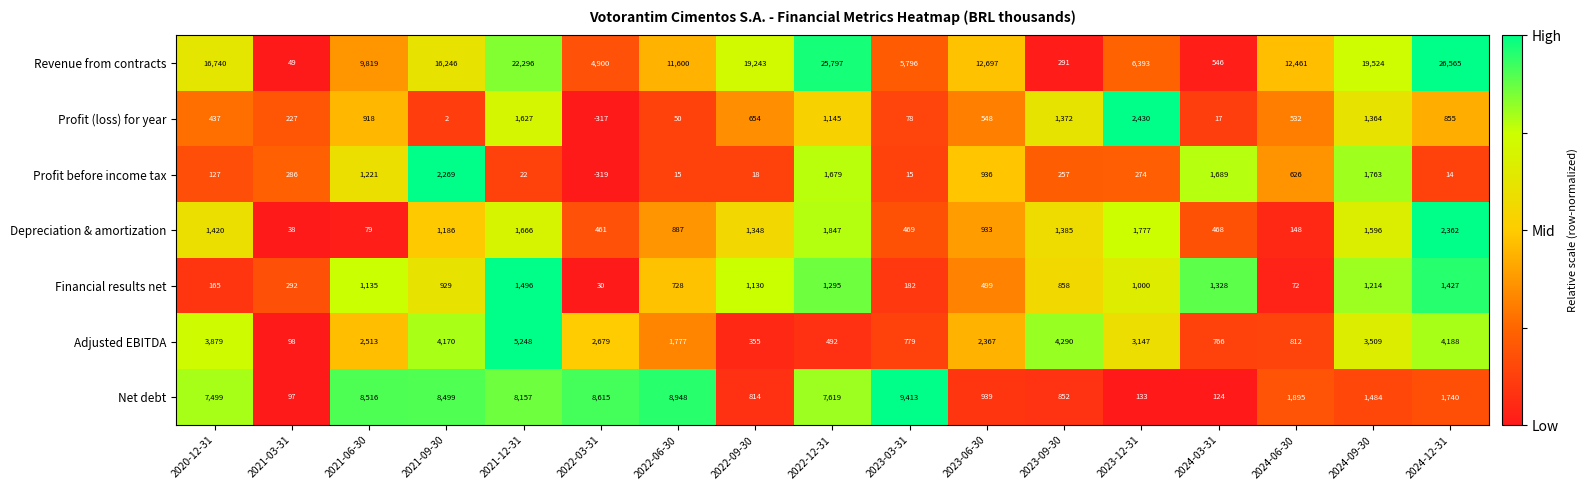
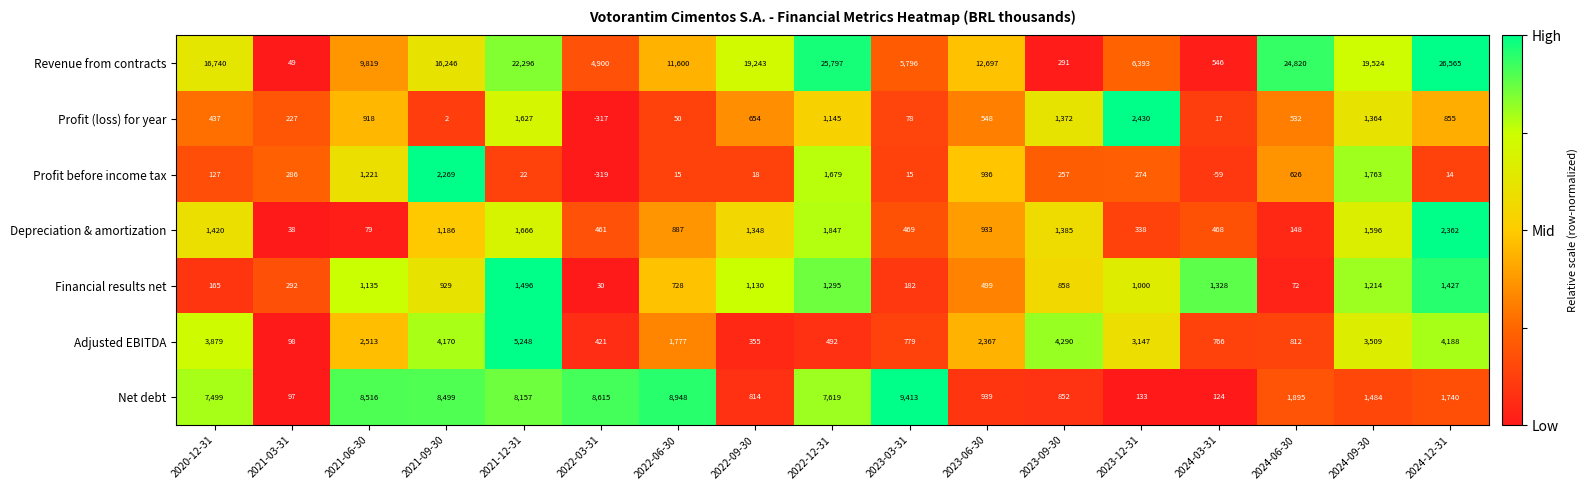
  {
    "Revenue from contracts": {
      "2020-12-31": "16,740",
      "2021-03-31": "49",
      "2021-06-30": "9,819",
      "2021-09-30": "16,246",
      "2021-12-31": "22,296",
      "2022-03-31": "4,900",
      "2022-06-30": "11,600",
      "2022-09-30": "19,243",
      "2022-12-31": "25,797",
      "2023-03-31": "5,796",
      "2023-06-30": "12,697",
      "2023-09-30": "291",
      "2023-12-31": "6,393",
      "2024-03-31": "546",
-     "2024-06-30": "12,461",
+     "2024-06-30": "24,820",
      "2024-09-30": "19,524",
      "2024-12-31": "26,565"
    },
    "Profit (loss) for year": {
      "2020-12-31": "437",
      "2021-03-31": "227",
      "2021-06-30": "918",
      "2021-09-30": "2",
      "2021-12-31": "1,627",
      "2022-03-31": "-317",
      "2022-06-30": "50",
      "2022-09-30": "654",
      "2022-12-31": "1,145",
      "2023-03-31": "78",
      "2023-06-30": "548",
      "2023-09-30": "1,372",
      "2023-12-31": "2,430",
      "2024-03-31": "17",
      "2024-06-30": "532",
      "2024-09-30": "1,364",
      "2024-12-31": "855"
    },
    "Profit before income tax": {
      "2020-12-31": "127",
      "2021-03-31": "286",
      "2021-06-30": "1,221",
      "2021-09-30": "2,269",
      "2021-12-31": "22",
      "2022-03-31": "-319",
      "2022-06-30": "15",
      "2022-09-30": "18",
      "2022-12-31": "1,679",
      "2023-03-31": "15",
      "2023-06-30": "936",
      "2023-09-30": "257",
      "2023-12-31": "274",
-     "2024-03-31": "1,689",
+     "2024-03-31": "-59",
      "2024-06-30": "626",
      "2024-09-30": "1,763",
      "2024-12-31": "14"
    },
    "Depreciation & amortization": {
      "2020-12-31": "1,420",
      "2021-03-31": "38",
      "2021-06-30": "79",
      "2021-09-30": "1,186",
      "2021-12-31": "1,666",
      "2022-03-31": "461",
      "2022-06-30": "887",
      "2022-09-30": "1,348",
      "2022-12-31": "1,847",
      "2023-03-31": "469",
      "2023-06-30": "933",
      "2023-09-30": "1,385",
-     "2023-12-31": "1,777",
+     "2023-12-31": "338",
      "2024-03-31": "468",
      "2024-06-30": "148",
      "2024-09-30": "1,596",
      "2024-12-31": "2,362"
    },
    "Financial results net": {
      "2020-12-31": "165",
      "2021-03-31": "292",
      "2021-06-30": "1,135",
      "2021-09-30": "929",
      "2021-12-31": "1,496",
      "2022-03-31": "30",
      "2022-06-30": "728",
      "2022-09-30": "1,130",
      "2022-12-31": "1,295",
      "2023-03-31": "182",
      "2023-06-30": "499",
      "2023-09-30": "858",
      "2023-12-31": "1,000",
      "2024-03-31": "1,328",
      "2024-06-30": "72",
      "2024-09-30": "1,214",
      "2024-12-31": "1,427"
    },
    "Adjusted EBITDA": {
      "2020-12-31": "3,879",
      "2021-03-31": "98",
      "2021-06-30": "2,513",
      "2021-09-30": "4,170",
      "2021-12-31": "5,248",
-     "2022-03-31": "2,679",
+     "2022-03-31": "421",
      "2022-06-30": "1,777",
      "2022-09-30": "355",
      "2022-12-31": "492",
      "2023-03-31": "779",
      "2023-06-30": "2,367",
      "2023-09-30": "4,290",
      "2023-12-31": "3,147",
      "2024-03-31": "766",
      "2024-06-30": "812",
      "2024-09-30": "3,509",
      "2024-12-31": "4,188"
    },
    "Net debt": {
      "2020-12-31": "7,499",
      "2021-03-31": "97",
      "2021-06-30": "8,516",
      "2021-09-30": "8,499",
      "2021-12-31": "8,157",
      "2022-03-31": "8,615",
      "2022-06-30": "8,948",
      "2022-09-30": "814",
      "2022-12-31": "7,619",
      "2023-03-31": "9,413",
      "2023-06-30": "939",
      "2023-09-30": "852",
      "2023-12-31": "133",
      "2024-03-31": "124",
      "2024-06-30": "1,895",
      "2024-09-30": "1,484",
      "2024-12-31": "1,740"
    }
  }
